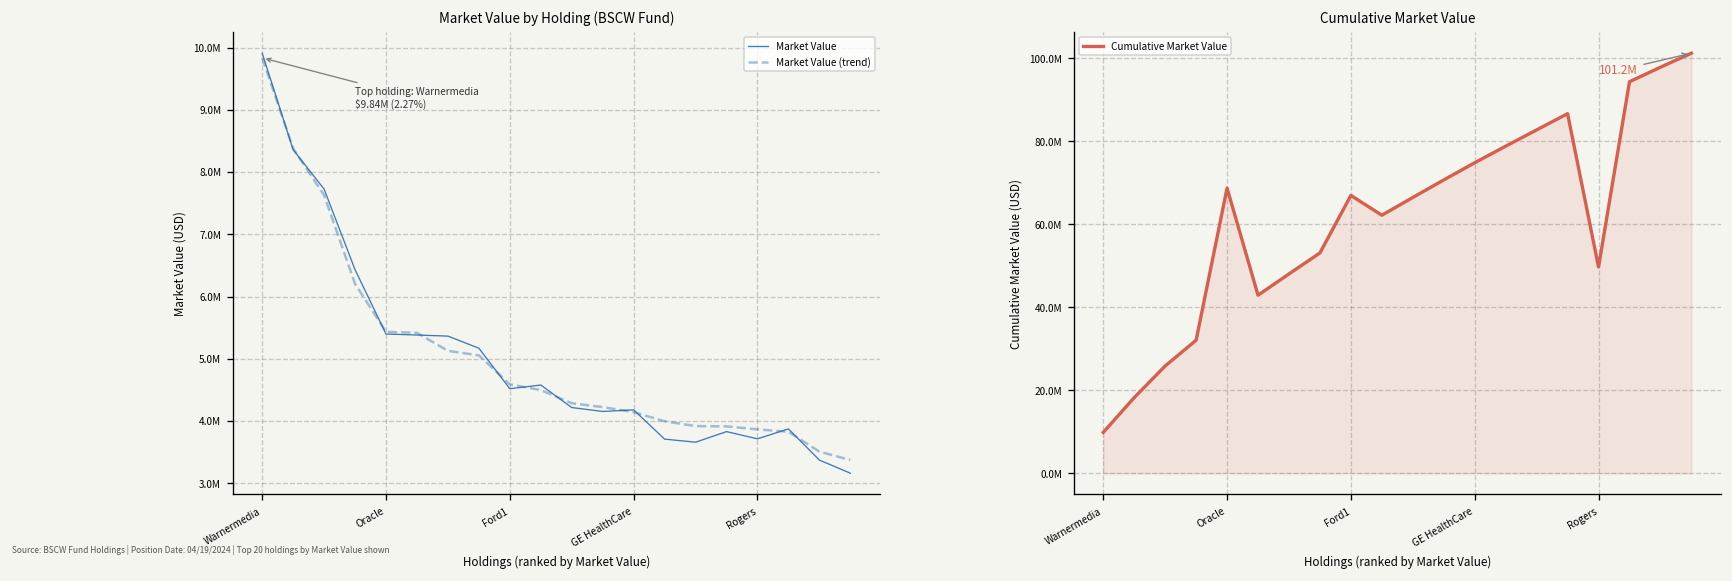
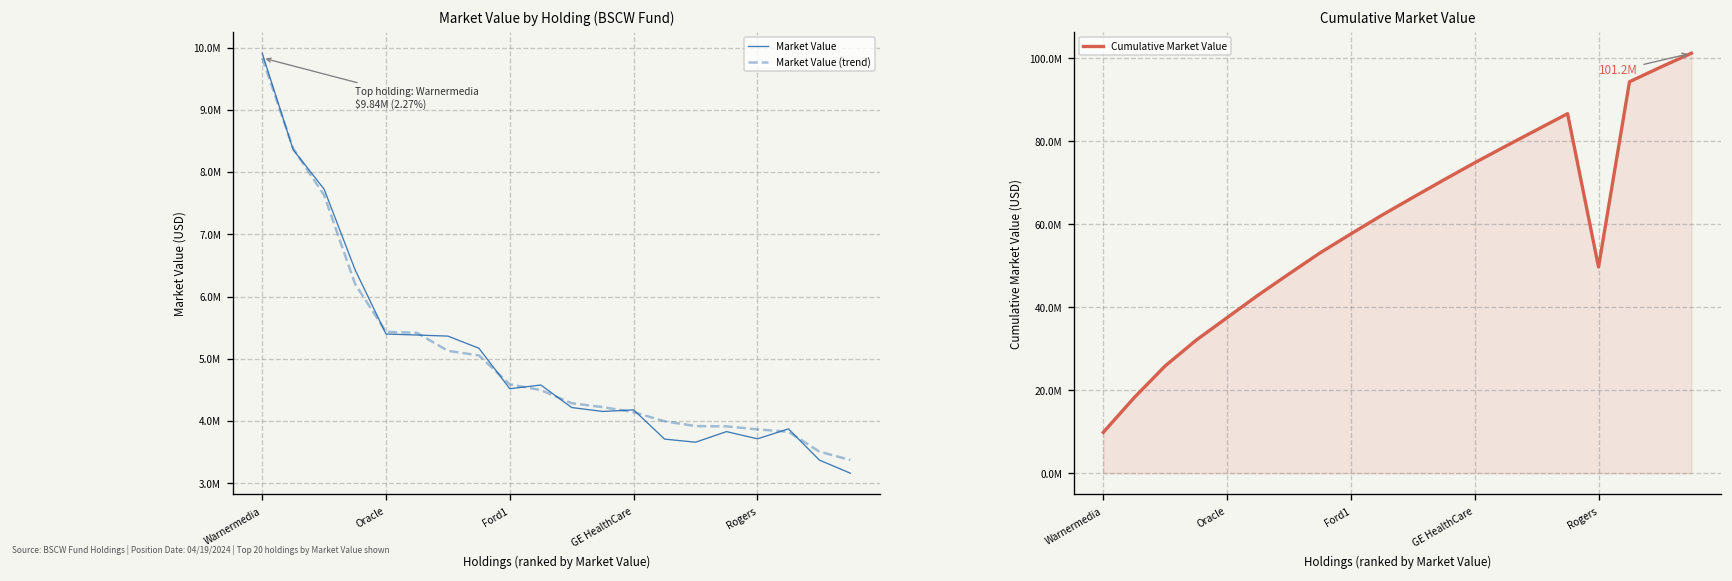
  {
    "Cumulative Market Value": {
      "Warnermedia": 10000000,
-     "Oracle": 69000000,
-     "Ford1": 67000000,
+     "Oracle": 37000000,
+     "Ford1": 58000000,
      "GE HealthCare": 75000000,
      "Rogers": 50000000
    }
  }
